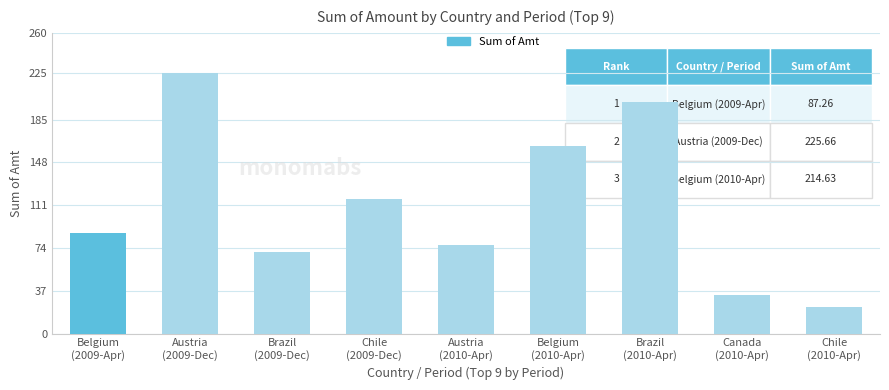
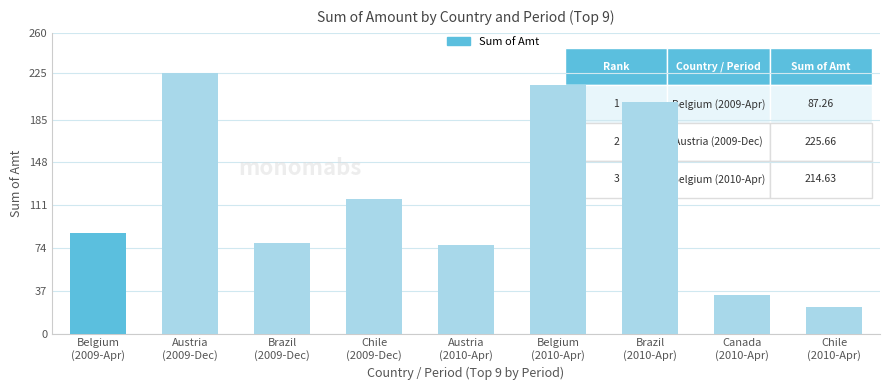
  {
    "Belgium (2009-Apr)": 87,
    "Austria (2009-Dec)": 226,
-   "Brazil (2009-Dec)": 70,
+   "Brazil (2009-Dec)": 78,
    "Chile (2009-Dec)": 117,
    "Austria (2010-Apr)": 77,
-   "Belgium (2010-Apr)": 162,
+   "Belgium (2010-Apr)": 215,
    "Canada (2010-Apr)": 33,
    "Chile (2010-Apr)": 23
  }
